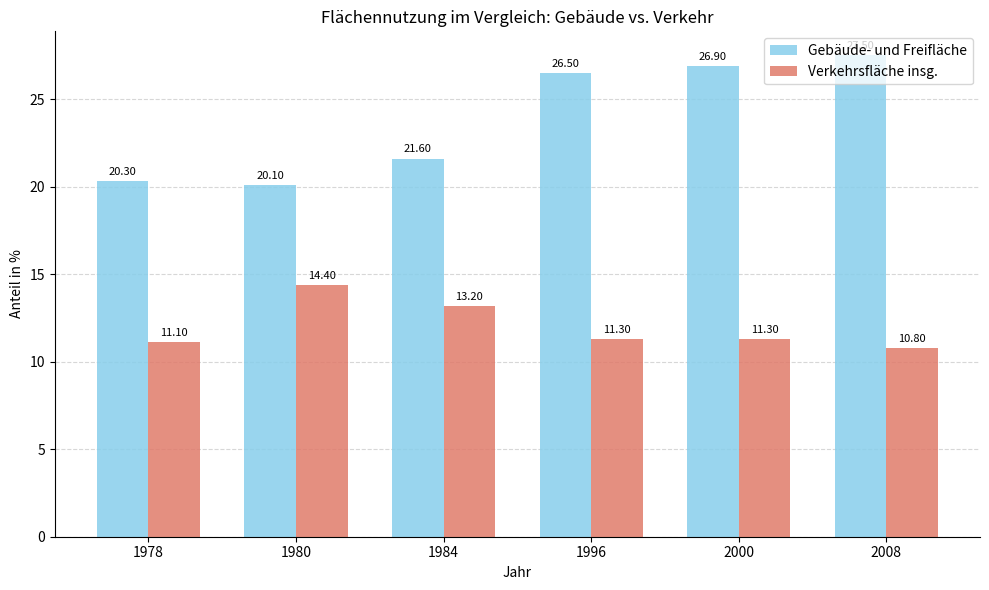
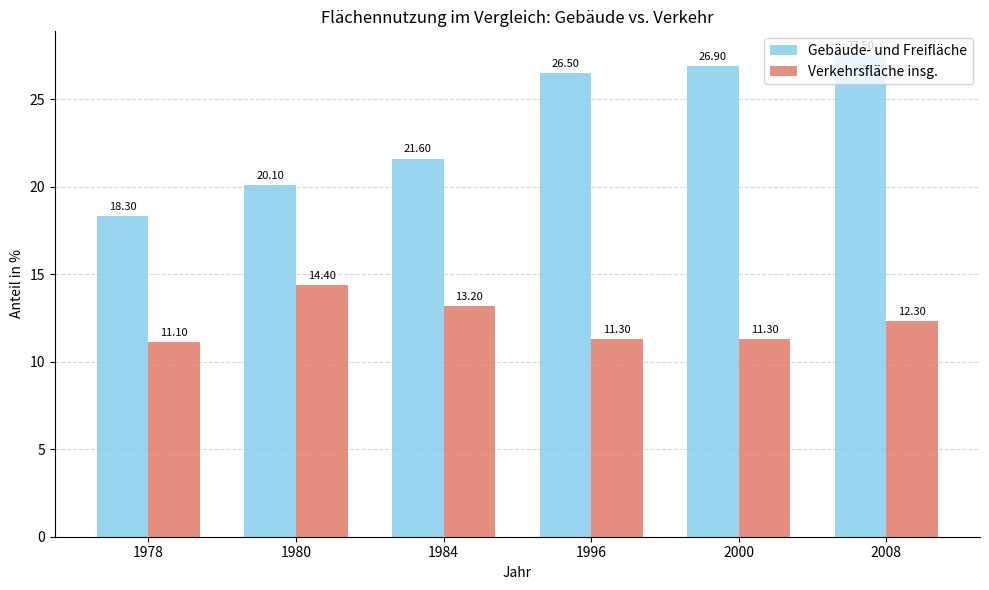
  {
    "Gebäude- und Freifläche": {
-     "1978": 20.30,
+     "1978": 18.30,
      "1980": 20.10,
      "1984": 21.60,
      "1996": 26.50,
      "2000": 26.90
    },
    "Verkehrsfläche insg.": {
      "1978": 11.10,
      "1980": 14.40,
      "1984": 13.20,
      "1996": 11.30,
      "2000": 11.30,
-     "2008": 10.80
+     "2008": 12.30
    }
  }
